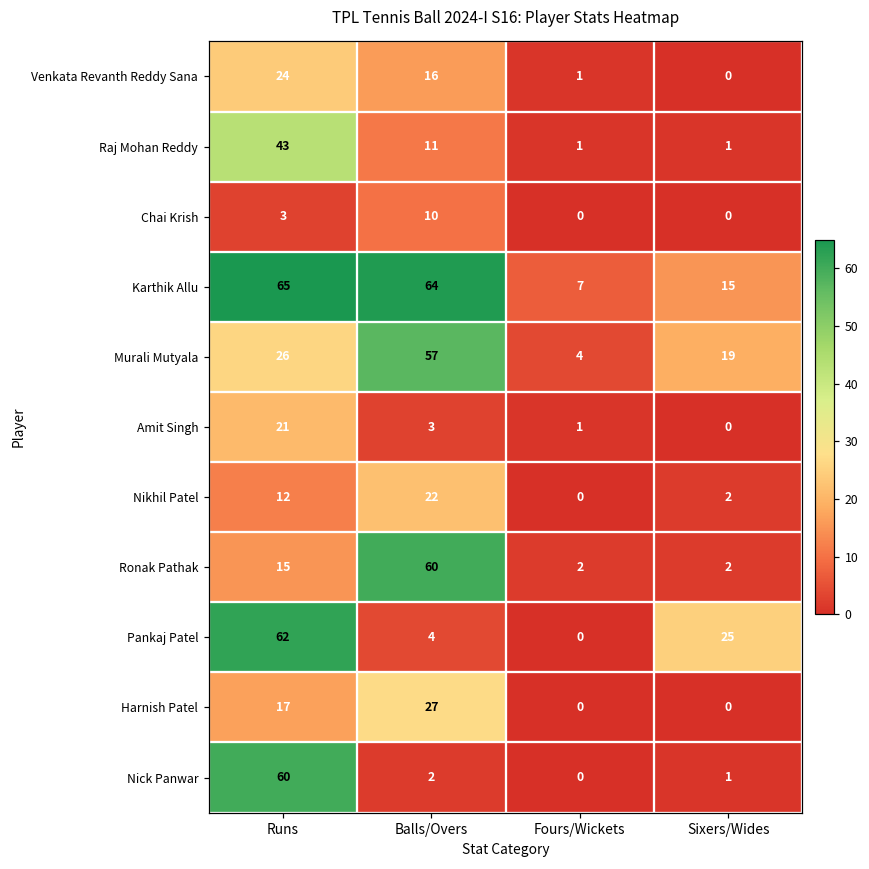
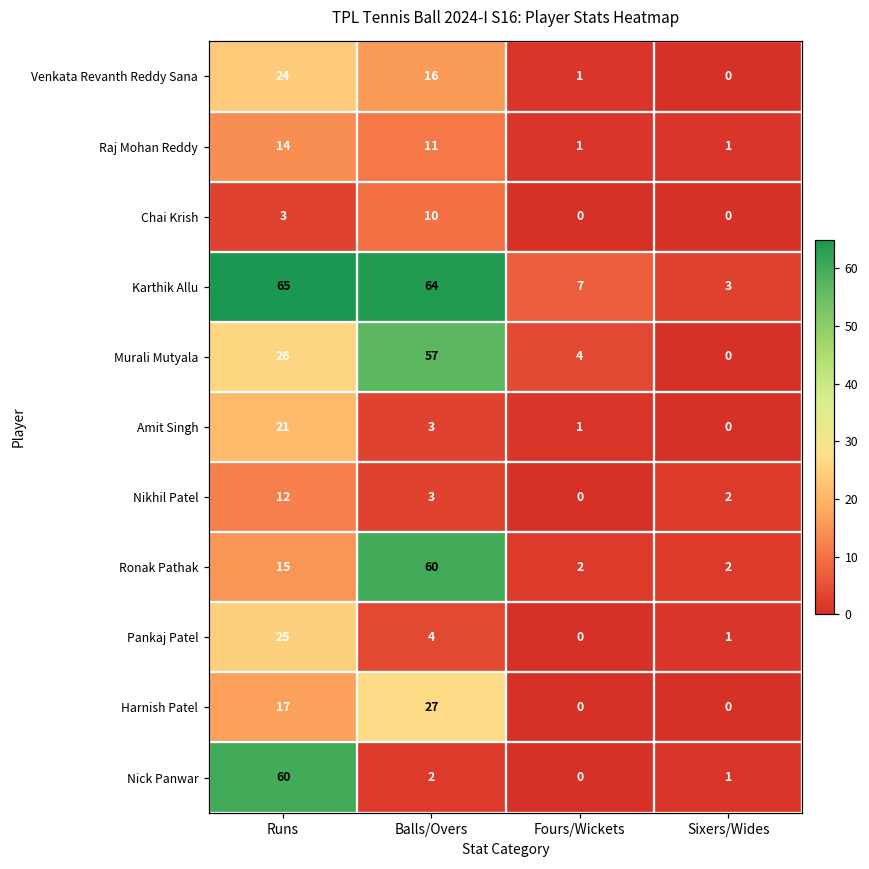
  {
    "Venkata Revanth Reddy Sana": {
      "Runs": 24,
      "Balls/Overs": 16,
      "Fours/Wickets": 1,
      "Sixers/Wides": 0
    },
    "Raj Mohan Reddy": {
-     "Runs": 43,
+     "Runs": 14,
      "Balls/Overs": 11,
      "Fours/Wickets": 1,
      "Sixers/Wides": 1
    },
    "Chai Krish": {
      "Runs": 3,
      "Balls/Overs": 10,
      "Fours/Wickets": 0,
      "Sixers/Wides": 0
    },
    "Karthik Allu": {
      "Runs": 65,
      "Balls/Overs": 64,
      "Fours/Wickets": 7,
-     "Sixers/Wides": 15
+     "Sixers/Wides": 3
    },
    "Murali Mutyala": {
      "Runs": 26,
      "Balls/Overs": 57,
      "Fours/Wickets": 4,
-     "Sixers/Wides": 19
+     "Sixers/Wides": 0
    },
    "Amit Singh": {
      "Runs": 21,
      "Balls/Overs": 3,
      "Fours/Wickets": 1,
      "Sixers/Wides": 0
    },
    "Nikhil Patel": {
      "Runs": 12,
-     "Balls/Overs": 22,
+     "Balls/Overs": 3,
      "Fours/Wickets": 0,
      "Sixers/Wides": 2
    },
    "Ronak Pathak": {
      "Runs": 15,
      "Balls/Overs": 60,
      "Fours/Wickets": 2,
      "Sixers/Wides": 2
    },
    "Pankaj Patel": {
-     "Runs": 62,
+     "Runs": 25,
      "Balls/Overs": 4,
      "Fours/Wickets": 0,
-     "Sixers/Wides": 25
+     "Sixers/Wides": 1
    },
    "Harnish Patel": {
      "Runs": 17,
      "Balls/Overs": 27,
      "Fours/Wickets": 0,
      "Sixers/Wides": 0
    },
    "Nick Panwar": {
      "Runs": 60,
      "Balls/Overs": 2,
      "Fours/Wickets": 0,
      "Sixers/Wides": 1
    }
  }
